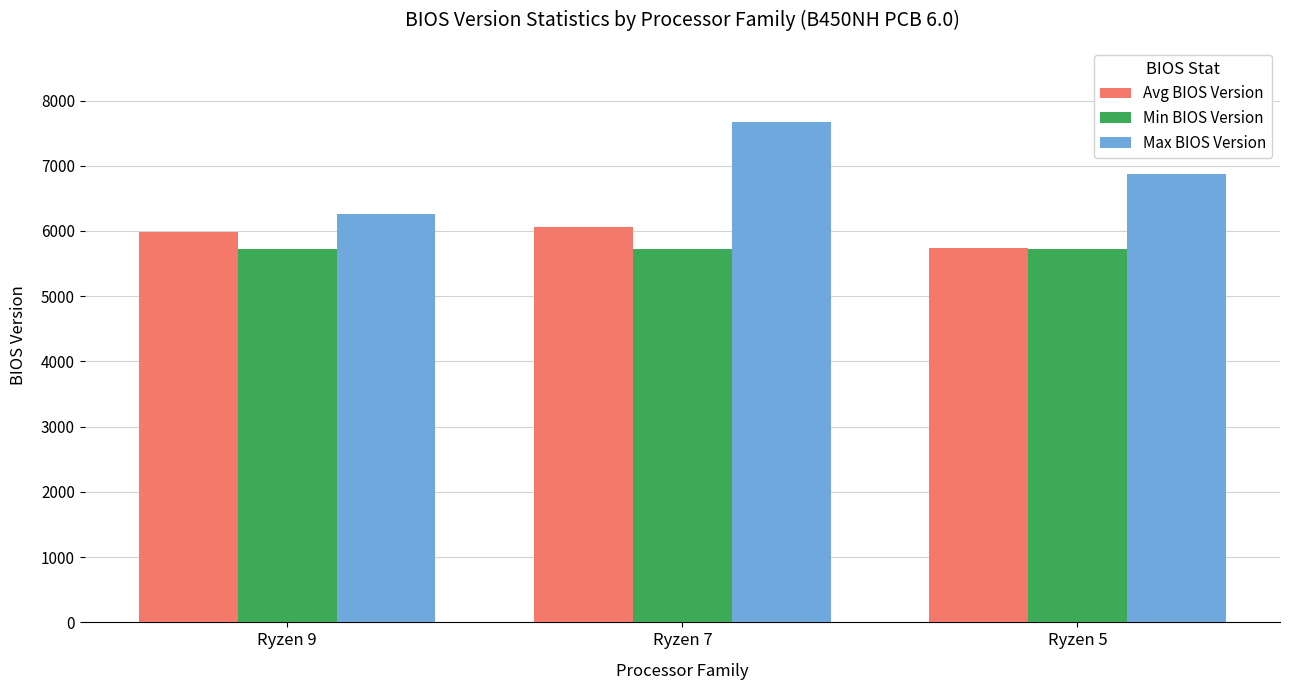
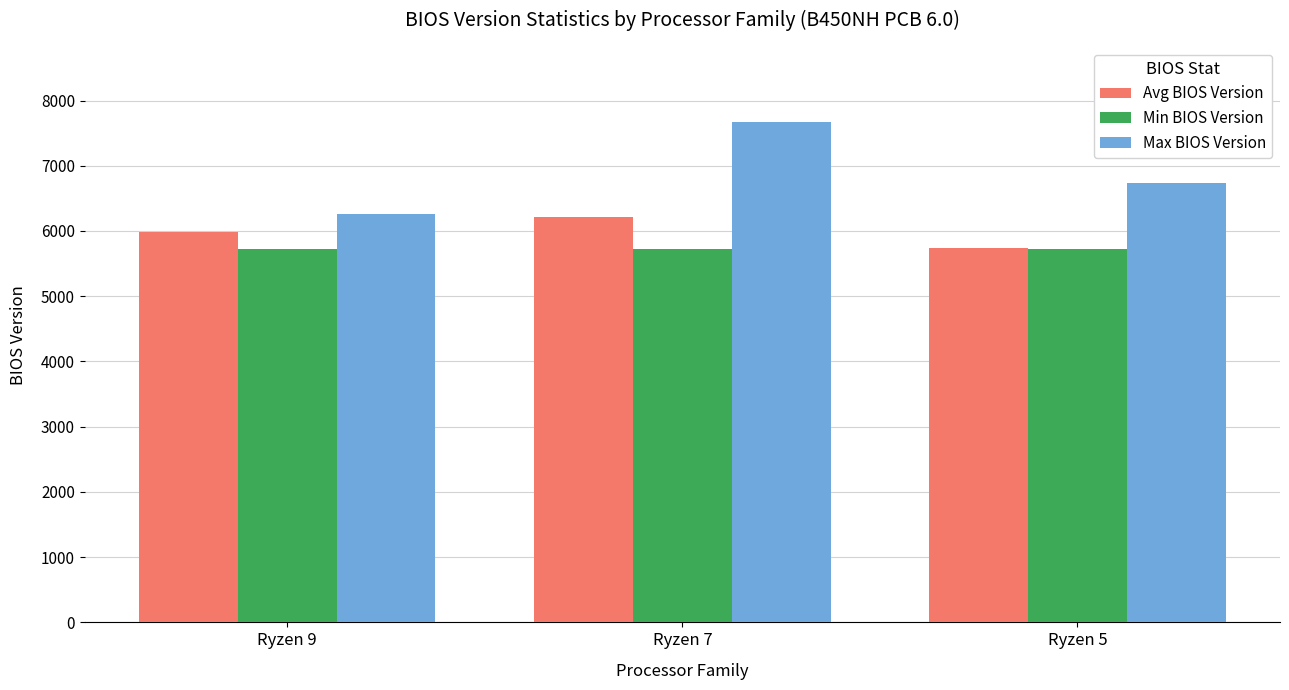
  {
    "Avg BIOS Version": {
      "Ryzen 9": 6000,
-     "Ryzen 7": 6100,
+     "Ryzen 7": 6200,
      "Ryzen 5": 5700
    },
    "Min BIOS Version": {
      "Ryzen 9": 5700,
      "Ryzen 7": 5700,
      "Ryzen 5": 5700
    },
    "Max BIOS Version": {
      "Ryzen 9": 6300,
      "Ryzen 7": 7700,
-     "Ryzen 5": 6900
+     "Ryzen 5": 6700
    }
  }
